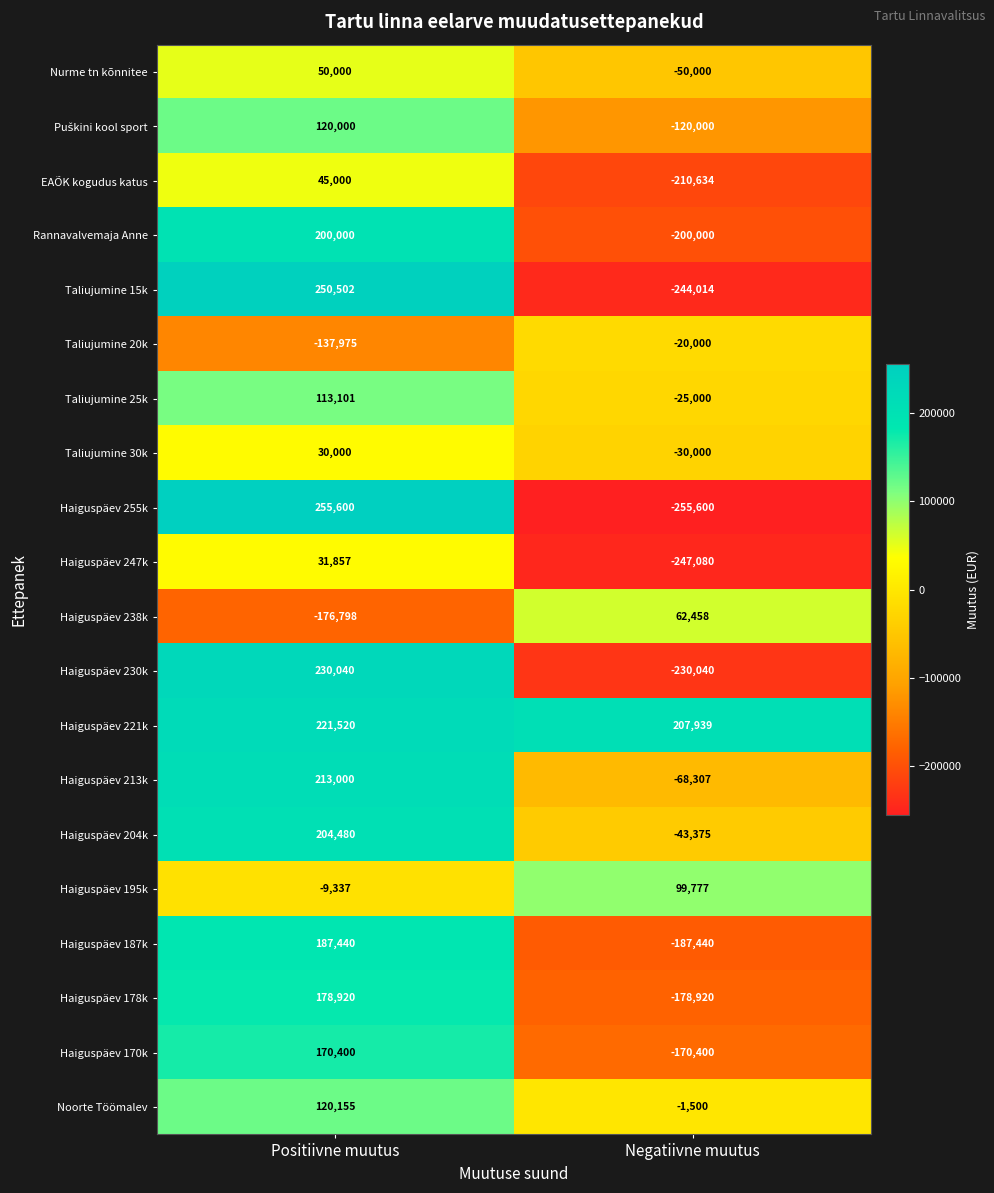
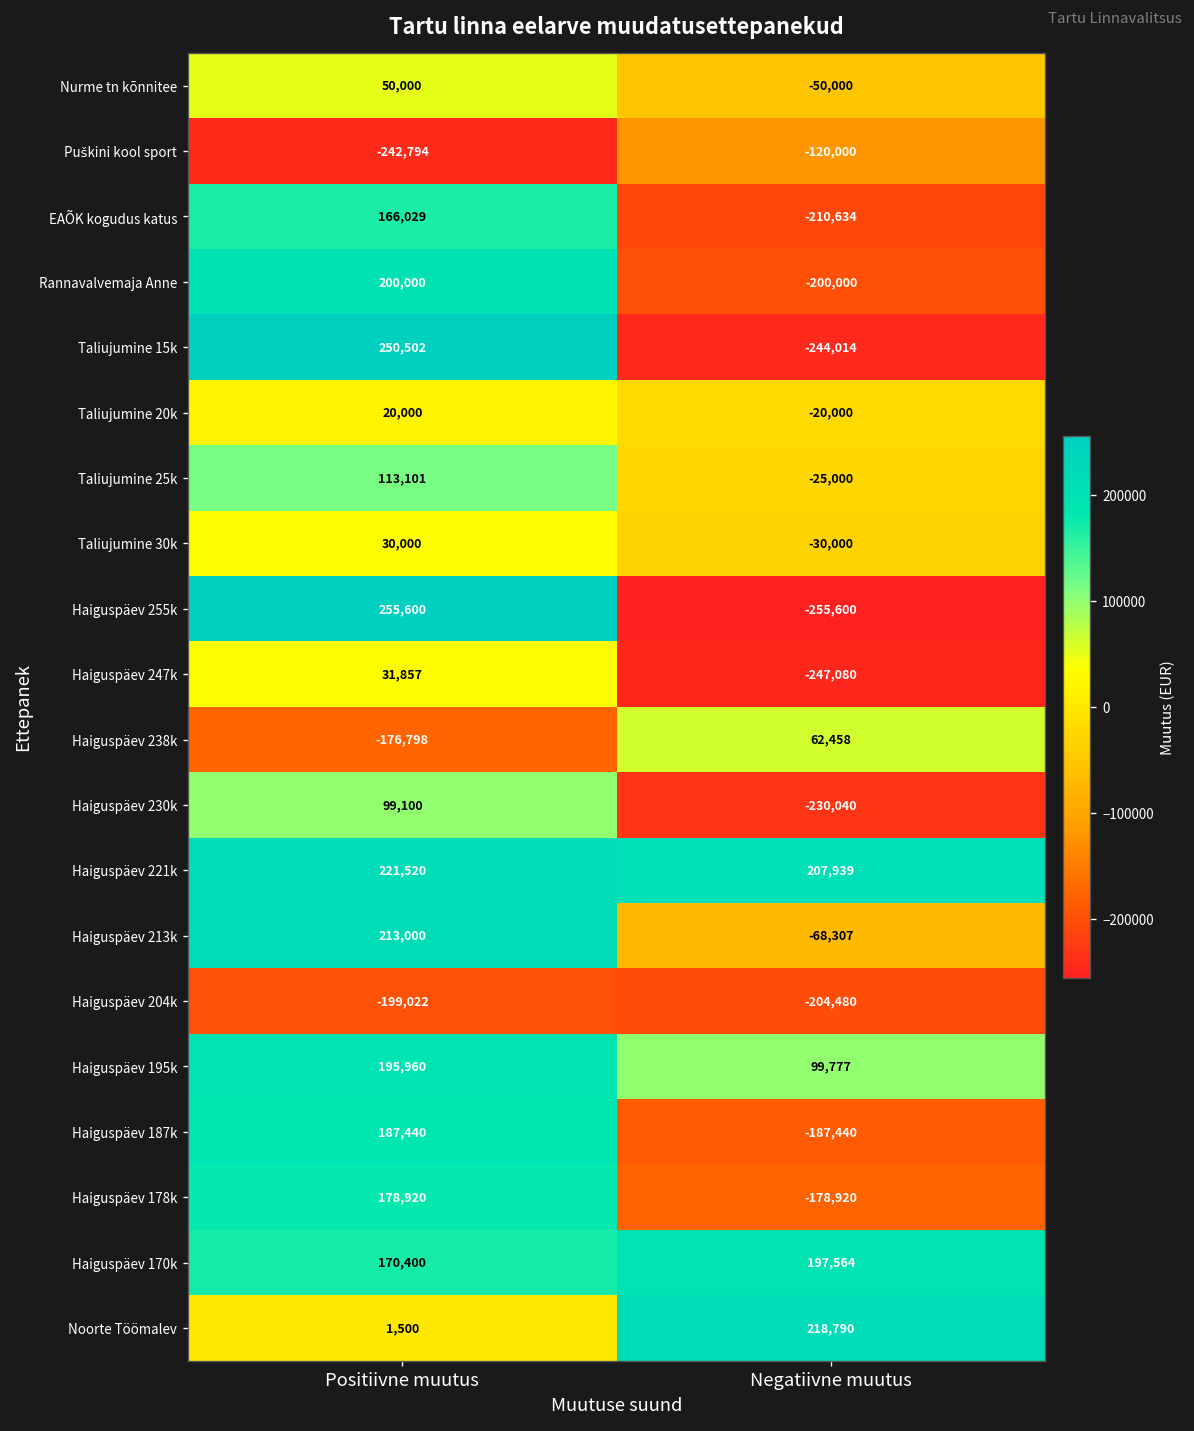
  {
    "Nurme tn kõnnitee": {
      "Positiivne muutus": "50,000",
      "Negatiivne muutus": "-50,000"
    },
    "Puškini kool sport": {
-     "Positiivne muutus": "120,000",
+     "Positiivne muutus": "-242,794",
      "Negatiivne muutus": "-120,000"
    },
    "EAÕK kogudus katus": {
-     "Positiivne muutus": "45,000",
+     "Positiivne muutus": "166,029",
      "Negatiivne muutus": "-210,634"
    },
    "Rannavalvemaja Anne": {
      "Positiivne muutus": "200,000",
      "Negatiivne muutus": "-200,000"
    },
    "Taliujumine 15k": {
      "Positiivne muutus": "250,502",
      "Negatiivne muutus": "-244,014"
    },
    "Taliujumine 20k": {
-     "Positiivne muutus": "-137,975",
+     "Positiivne muutus": "20,000",
      "Negatiivne muutus": "-20,000"
    },
    "Taliujumine 25k": {
      "Positiivne muutus": "113,101",
      "Negatiivne muutus": "-25,000"
    },
    "Taliujumine 30k": {
      "Positiivne muutus": "30,000",
      "Negatiivne muutus": "-30,000"
    },
    "Haiguspäev 255k": {
      "Positiivne muutus": "255,600",
      "Negatiivne muutus": "-255,600"
    },
    "Haiguspäev 247k": {
      "Positiivne muutus": "31,857",
      "Negatiivne muutus": "-247,080"
    },
    "Haiguspäev 238k": {
      "Positiivne muutus": "-176,798",
      "Negatiivne muutus": "62,458"
    },
    "Haiguspäev 230k": {
-     "Positiivne muutus": "230,040",
+     "Positiivne muutus": "99,100",
      "Negatiivne muutus": "-230,040"
    },
    "Haiguspäev 221k": {
      "Positiivne muutus": "221,520",
      "Negatiivne muutus": "207,939"
    },
    "Haiguspäev 213k": {
      "Positiivne muutus": "213,000",
      "Negatiivne muutus": "-68,307"
    },
    "Haiguspäev 204k": {
-     "Positiivne muutus": "204,480",
-     "Negatiivne muutus": "-43,375"
+     "Positiivne muutus": "-199,022",
+     "Negatiivne muutus": "-204,480"
    },
    "Haiguspäev 195k": {
-     "Positiivne muutus": "-9,337",
+     "Positiivne muutus": "195,960",
      "Negatiivne muutus": "99,777"
    },
    "Haiguspäev 187k": {
      "Positiivne muutus": "187,440",
      "Negatiivne muutus": "-187,440"
    },
    "Haiguspäev 178k": {
      "Positiivne muutus": "178,920",
      "Negatiivne muutus": "-178,920"
    },
    "Haiguspäev 170k": {
      "Positiivne muutus": "170,400",
-     "Negatiivne muutus": "-170,400"
+     "Negatiivne muutus": "197,564"
    },
    "Noorte Töömalev": {
-     "Positiivne muutus": "120,155",
-     "Negatiivne muutus": "-1,500"
+     "Positiivne muutus": "1,500",
+     "Negatiivne muutus": "218,790"
    }
  }
